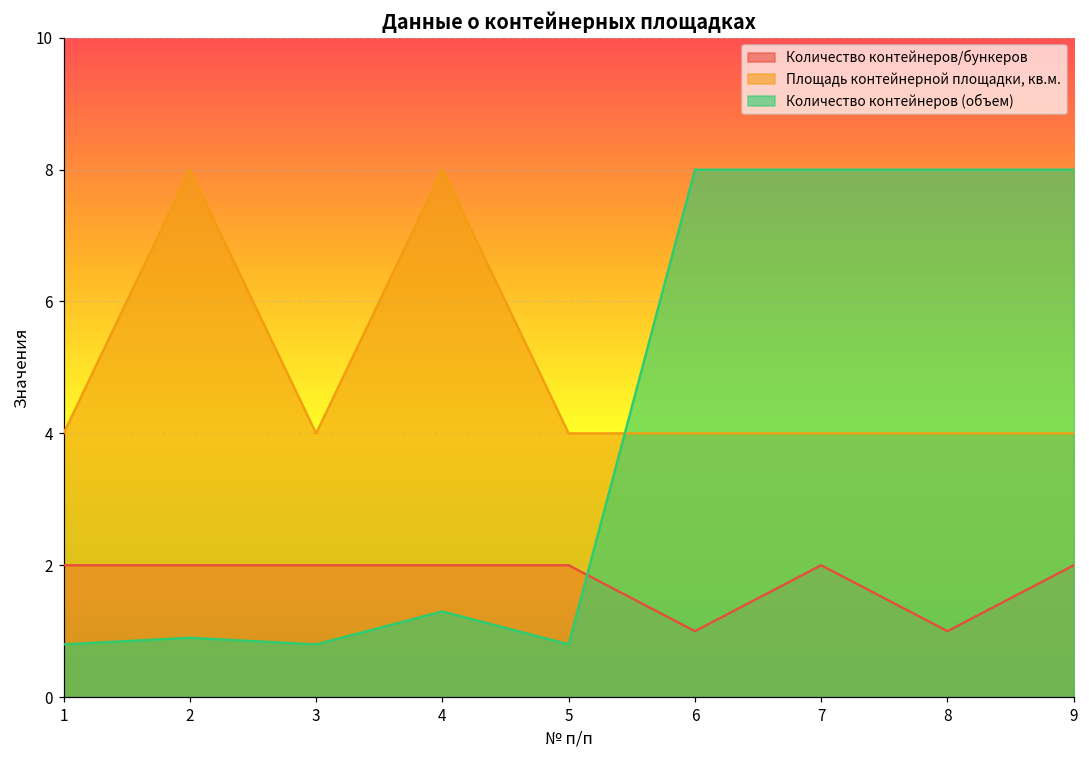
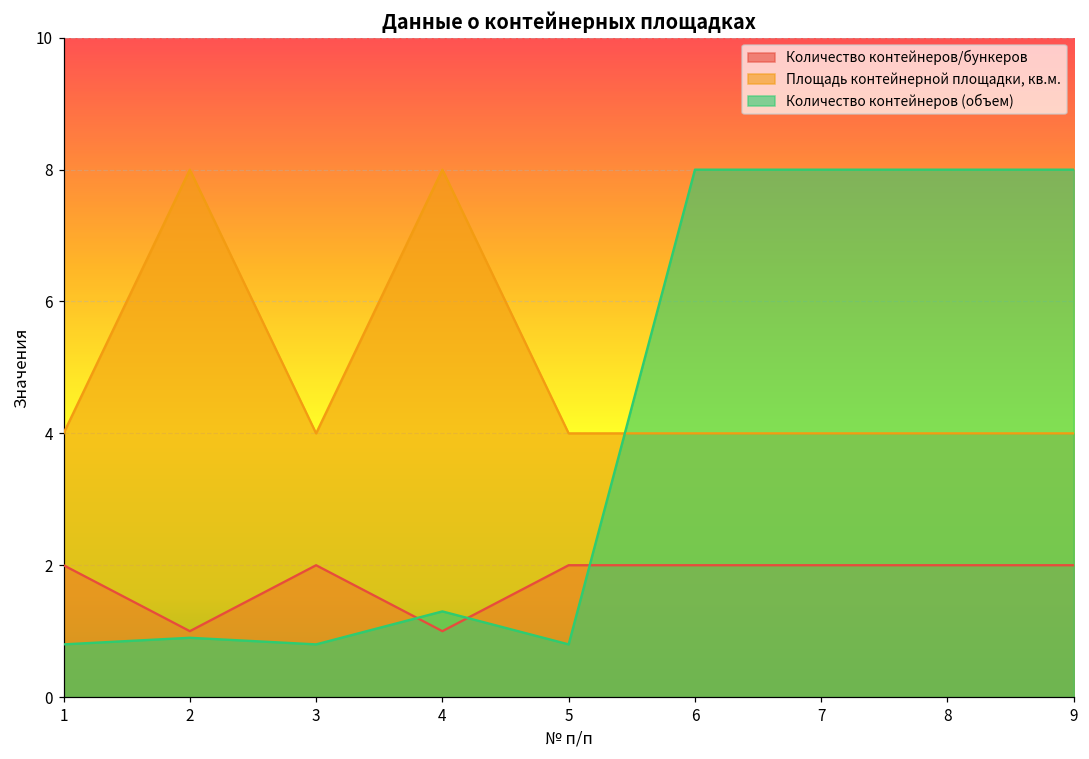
  {
    "Количество контейнеров/бункеров": {
      "1": 2,
-     "2": 2,
+     "2": 1,
      "3": 2,
-     "4": 2,
+     "4": 1,
      "5": 2,
-     "6": 1,
+     "6": 2,
      "7": 2,
-     "8": 1,
+     "8": 2,
      "9": 2
    },
    "Площадь контейнерной площадки, кв.м.": {
      "1": 4,
      "2": 8,
      "3": 4,
      "4": 8,
      "5": 4,
      "6": 4,
      "7": 4,
      "8": 4,
      "9": 4
    },
    "Количество контейнеров (объем)": {
      "1": 0.8,
      "2": 0.9,
      "3": 0.8,
      "4": 1.3,
      "5": 0.8,
      "6": 8,
      "7": 8,
      "8": 8,
      "9": 8
    }
  }
